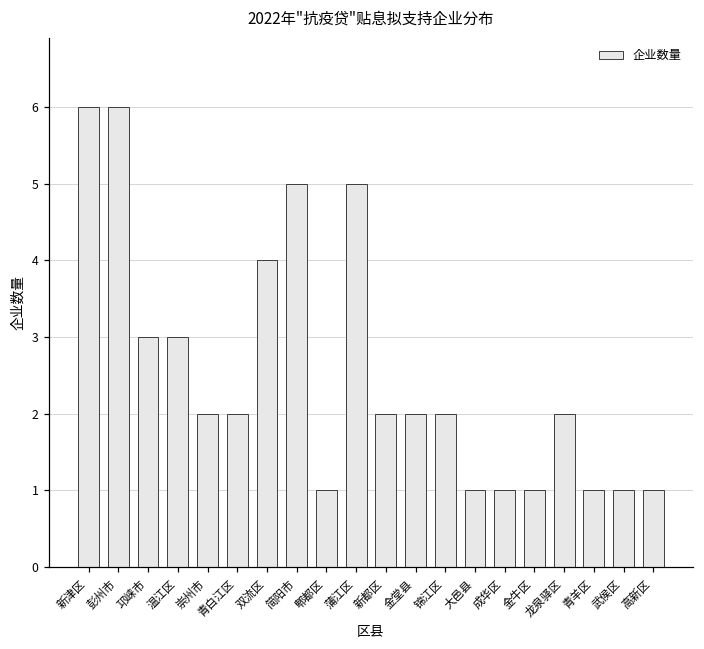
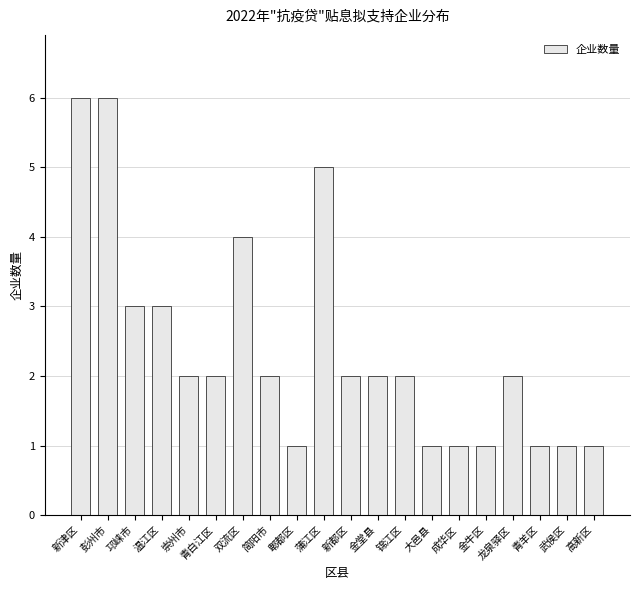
  {
    "新津区": 6,
    "彭州市": 6,
    "邛崃市": 3,
    "温江区": 3,
    "崇州市": 2,
    "青白江区": 2,
    "双流区": 4,
-   "简阳市": 5,
+   "简阳市": 2,
    "郫都区": 1,
    "蒲江区": 5,
    "新都区": 2,
    "金堂县": 2,
    "锦江区": 2,
    "大邑县": 1,
    "成华区": 1,
    "金牛区": 1,
    "龙泉驿区": 2,
    "青羊区": 1,
    "武侯区": 1,
    "高新区": 1
  }
